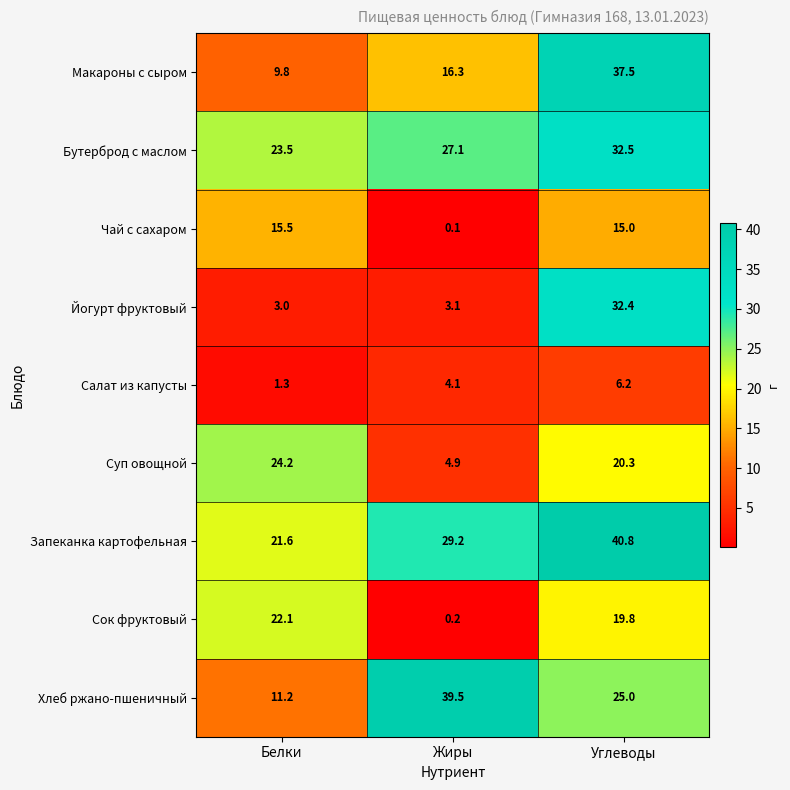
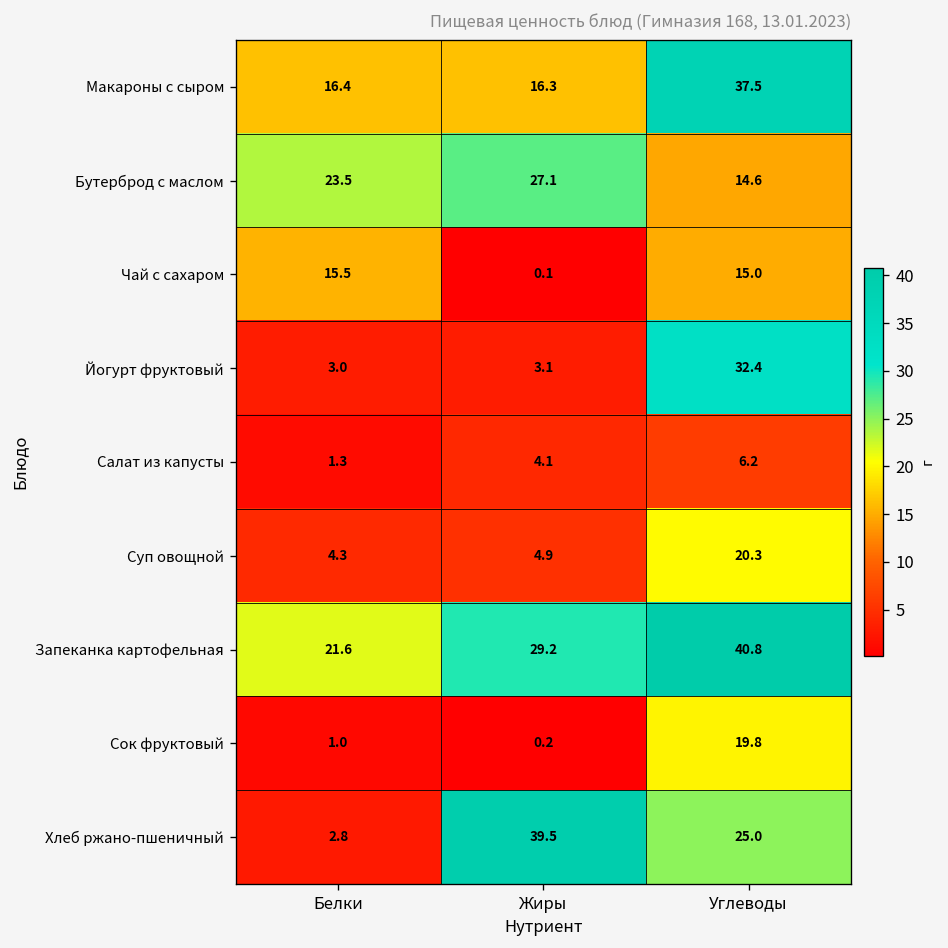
  {
    "Макароны с сыром": {
-     "Белки": 9.8,
+     "Белки": 16.4,
      "Жиры": 16.3,
      "Углеводы": 37.5
    },
    "Бутерброд с маслом": {
      "Белки": 23.5,
      "Жиры": 27.1,
-     "Углеводы": 32.5
+     "Углеводы": 14.6
    },
    "Чай с сахаром": {
      "Белки": 15.5,
      "Жиры": 0.1,
      "Углеводы": 15.0
    },
    "Йогурт фруктовый": {
      "Белки": 3.0,
      "Жиры": 3.1,
      "Углеводы": 32.4
    },
    "Салат из капусты": {
      "Белки": 1.3,
      "Жиры": 4.1,
      "Углеводы": 6.2
    },
    "Суп овощной": {
-     "Белки": 24.2,
+     "Белки": 4.3,
      "Жиры": 4.9,
      "Углеводы": 20.3
    },
    "Запеканка картофельная": {
      "Белки": 21.6,
      "Жиры": 29.2,
      "Углеводы": 40.8
    },
    "Сок фруктовый": {
-     "Белки": 22.1,
+     "Белки": 1.0,
      "Жиры": 0.2,
      "Углеводы": 19.8
    },
    "Хлеб ржано-пшеничный": {
-     "Белки": 11.2,
+     "Белки": 2.8,
      "Жиры": 39.5,
      "Углеводы": 25.0
    }
  }
